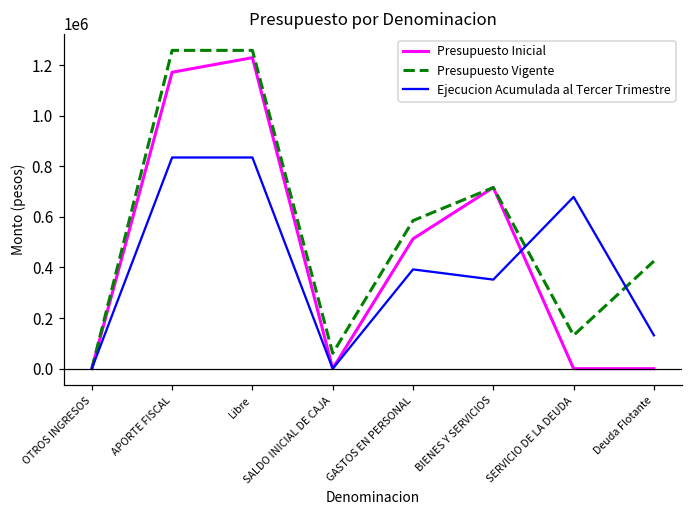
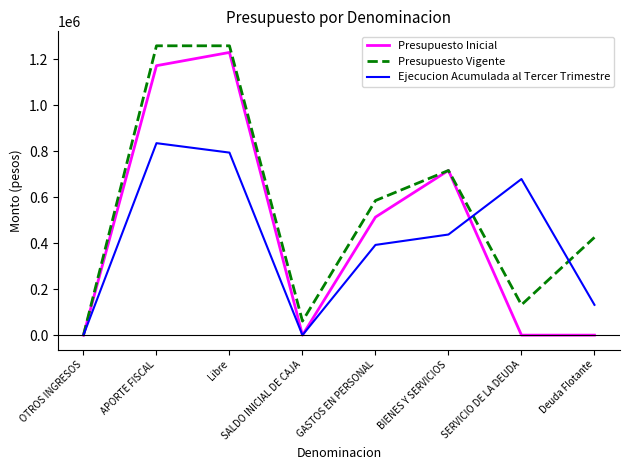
  {
    "Presupuesto Inicial": {
      "APORTE FISCAL": 1170000,
      "Libre": 1230000,
      "GASTOS EN PERSONAL": 510000,
      "SERVICIO DE LA DEUDA": 0,
      "Deuda Flotante": 0
    },
    "Presupuesto Vigente": {
      "APORTE FISCAL": 1260000,
      "Libre": 1260000,
      "SALDO INICIAL DE CAJA": 60000,
      "GASTOS EN PERSONAL": 590000,
      "SERVICIO DE LA DEUDA": 130000,
      "Deuda Flotante": 430000
    },
    "Ejecucion Acumulada al Tercer Trimestre": {
      "APORTE FISCAL": 830000,
-     "Libre": 830000,
+     "Libre": 790000,
      "GASTOS EN PERSONAL": 390000,
-     "BIENES Y SERVICIOS": 350000,
+     "BIENES Y SERVICIOS": 440000,
      "SERVICIO DE LA DEUDA": 680000,
      "Deuda Flotante": 130000
    }
  }
